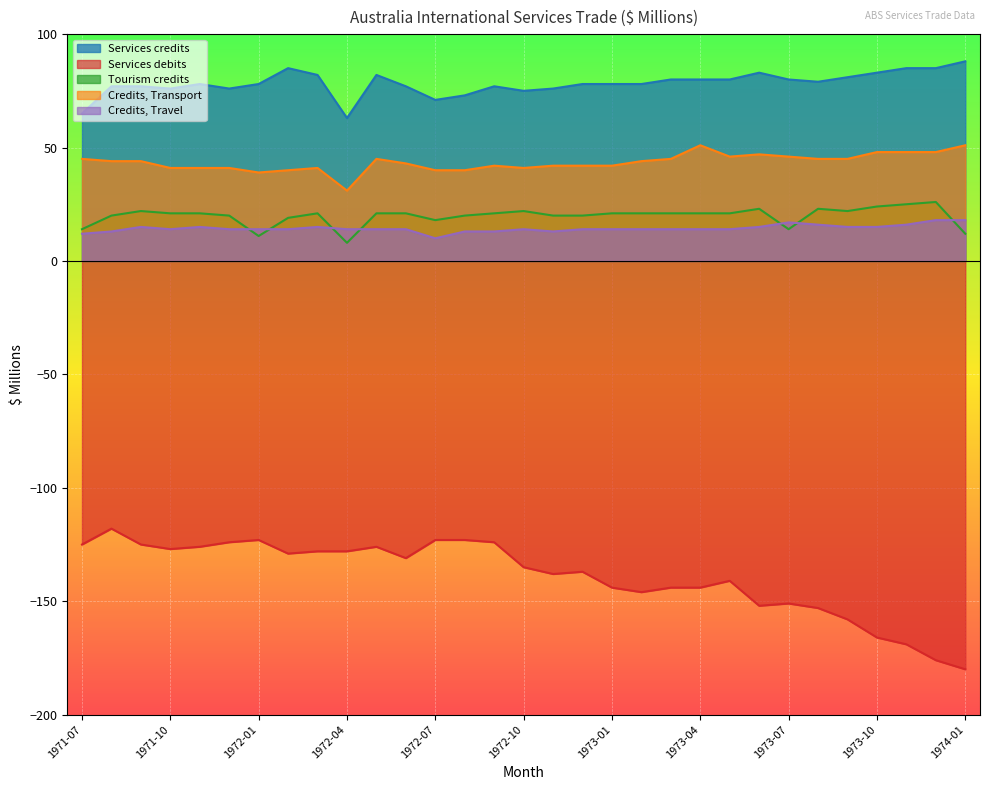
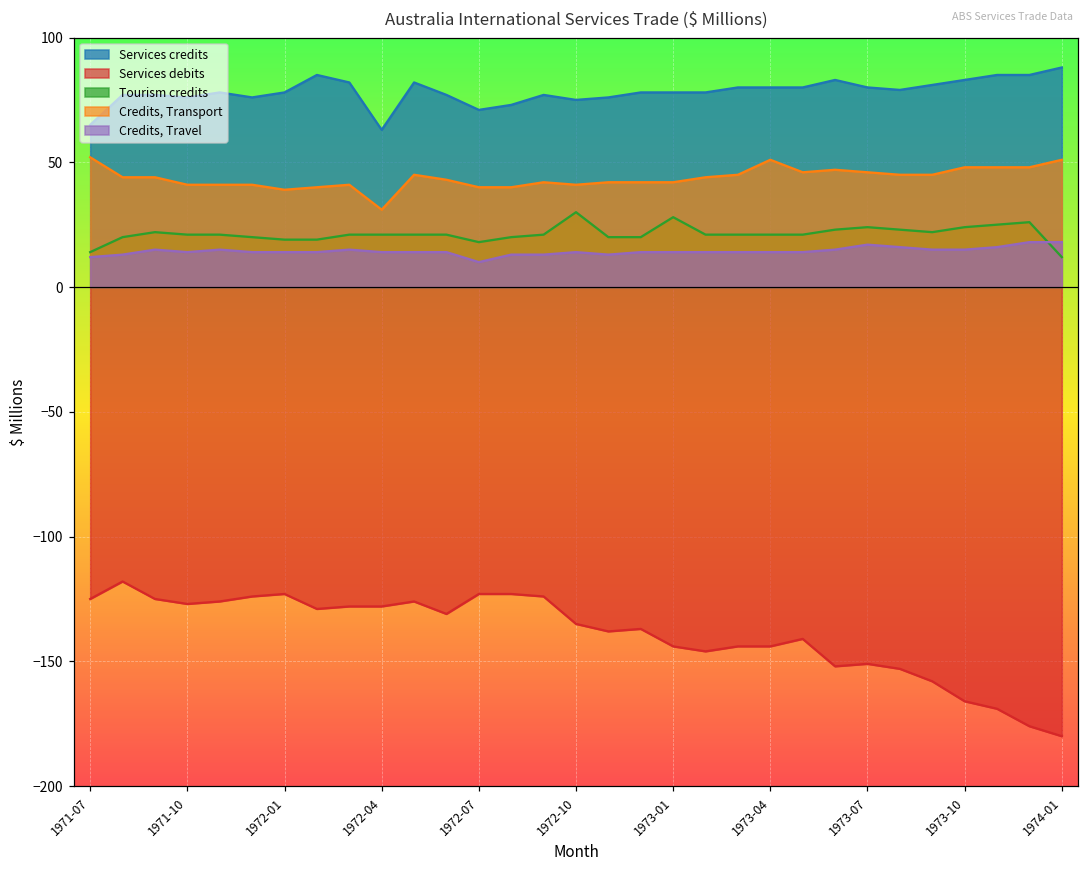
  {
    "Services credits": {
      "1972-01": 78,
      "1972-04": 63,
      "1972-07": 71,
      "1972-10": 75,
      "1973-01": 78,
      "1973-04": 80,
      "1973-07": 80,
      "1973-10": 83,
      "1974-01": 88
    },
    "Tourism credits": {
      "1971-07": 14,
      "1971-10": 21,
-     "1972-01": 11,
-     "1972-04": 8,
+     "1972-01": 19,
+     "1972-04": 21,
      "1972-07": 18,
-     "1972-10": 22,
-     "1973-01": 21,
+     "1972-10": 30,
+     "1973-01": 28,
      "1973-04": 21,
-     "1973-07": 14,
+     "1973-07": 24,
      "1973-10": 24,
      "1974-01": 12
    },
    "Credits, Transport": {
-     "1971-07": 45,
+     "1971-07": 52,
      "1971-10": 41,
      "1972-01": 39,
      "1972-04": 31,
      "1972-07": 40,
      "1972-10": 41,
      "1973-01": 42,
      "1973-04": 51,
      "1973-07": 46,
      "1973-10": 48,
      "1974-01": 51
    },
    "Credits, Travel": {
      "1971-07": 12,
      "1971-10": 14,
      "1972-01": 14,
      "1972-04": 14,
      "1972-07": 10,
      "1972-10": 14,
      "1973-01": 14,
      "1973-04": 14,
      "1973-07": 17,
      "1973-10": 15,
      "1974-01": 18
    }
  }
